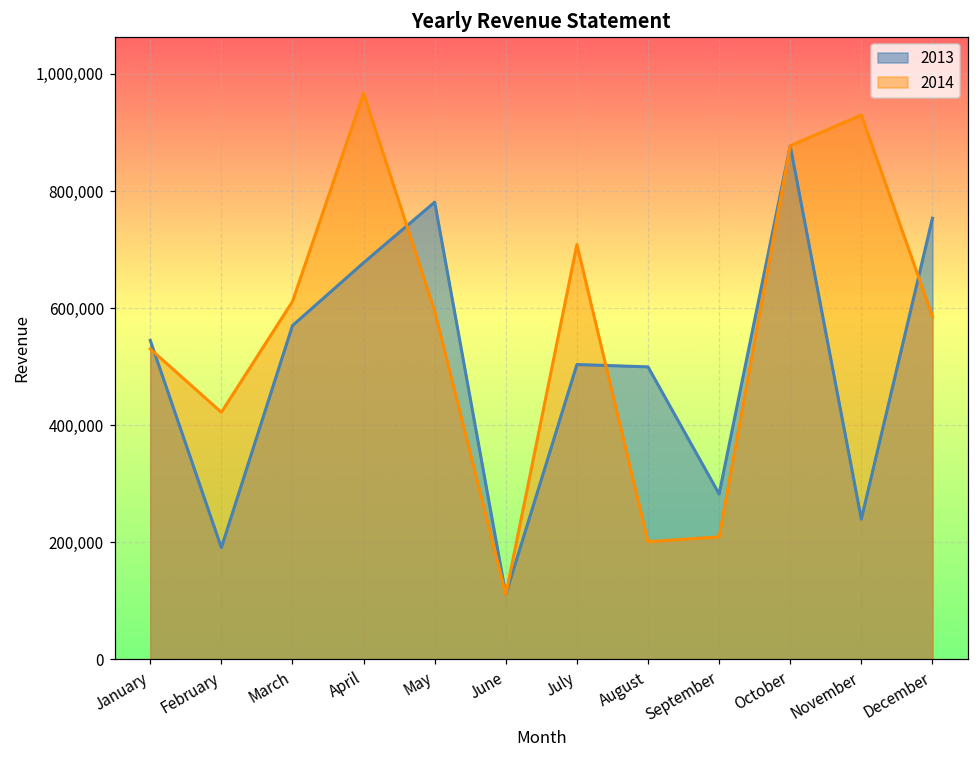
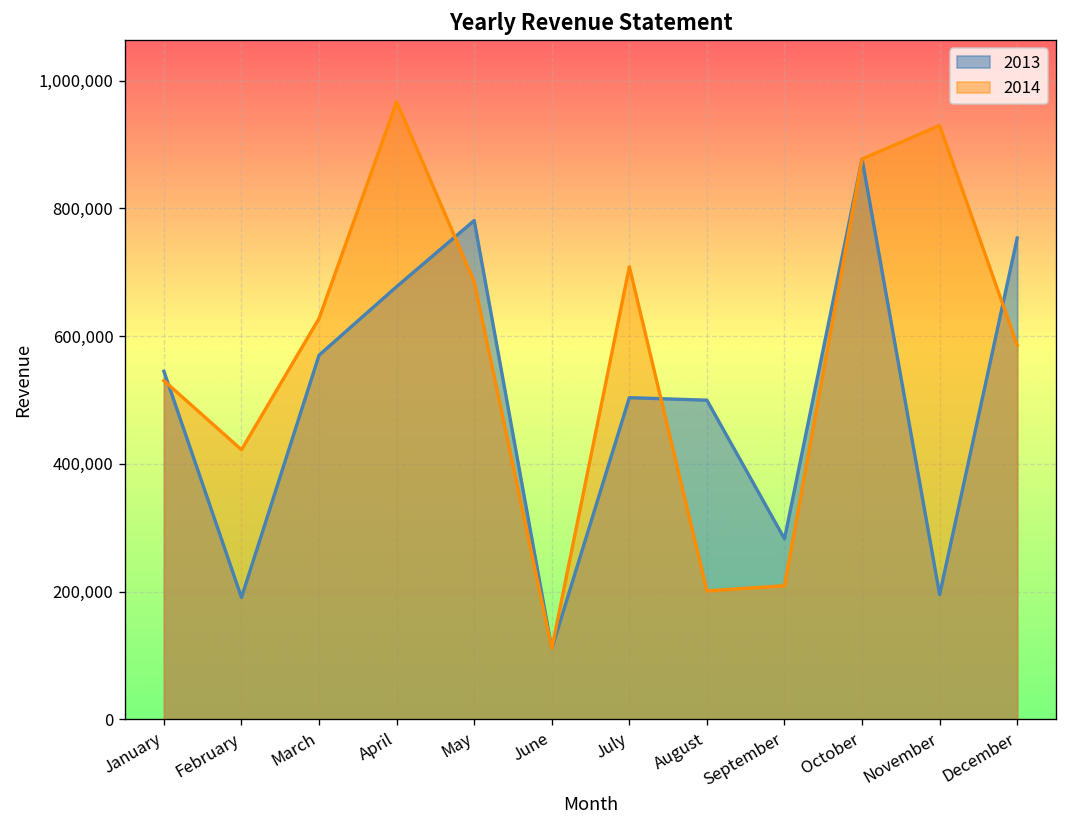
  {
    "2013": {
      "January": "540,000",
      "February": "190,000",
      "March": "570,000",
      "April": "680,000",
      "May": "780,000",
      "July": "500,000",
      "August": "500,000",
      "September": "280,000",
-     "November": "240,000",
+     "November": "200,000",
      "December": "750,000"
    },
    "2014": {
      "January": "530,000",
      "February": "420,000",
-     "March": "610,000",
+     "March": "630,000",
      "April": "970,000",
-     "May": "590,000",
+     "May": "690,000",
      "July": "710,000",
      "August": "200,000",
      "September": "210,000",
      "November": "930,000",
      "December": "590,000"
    }
  }
